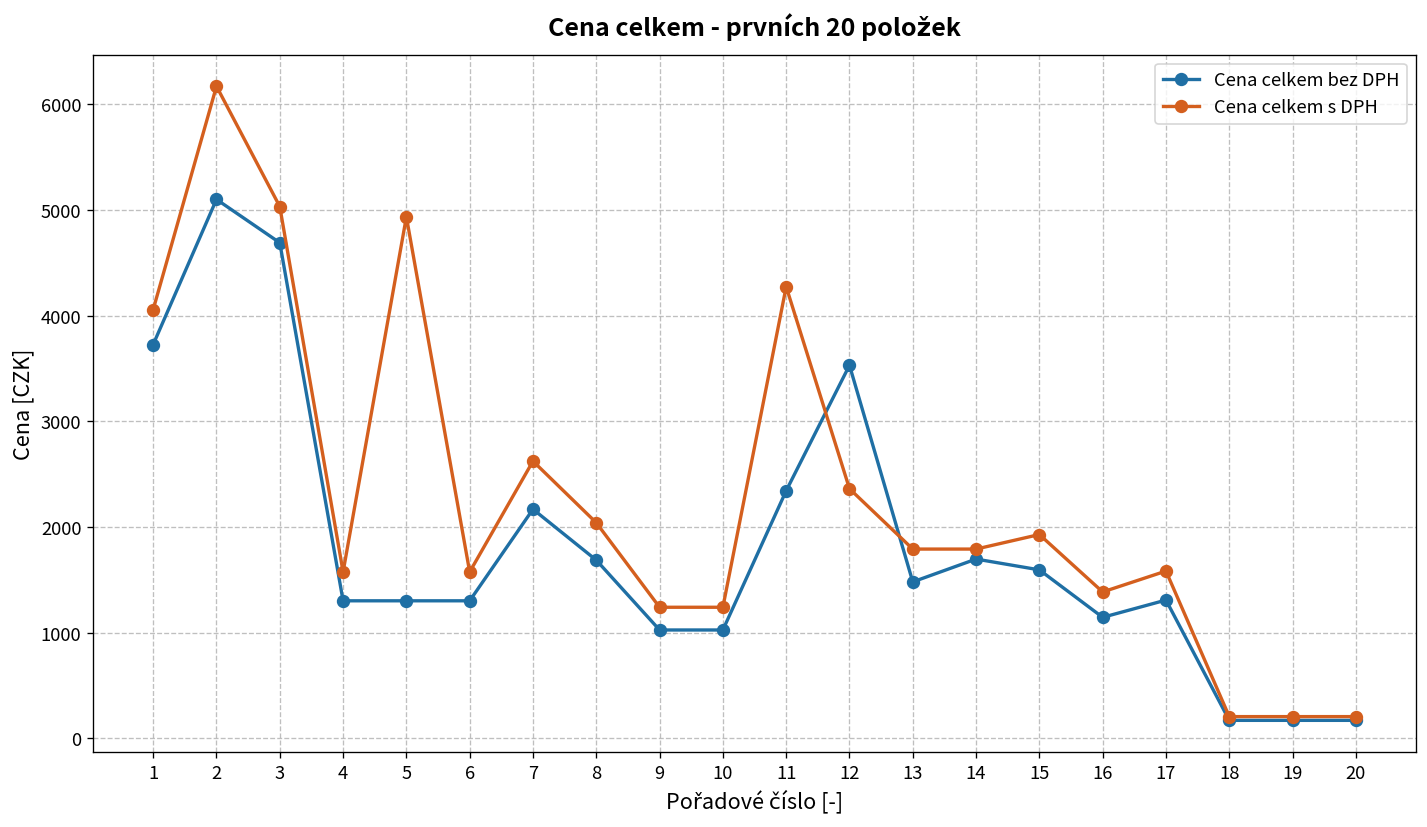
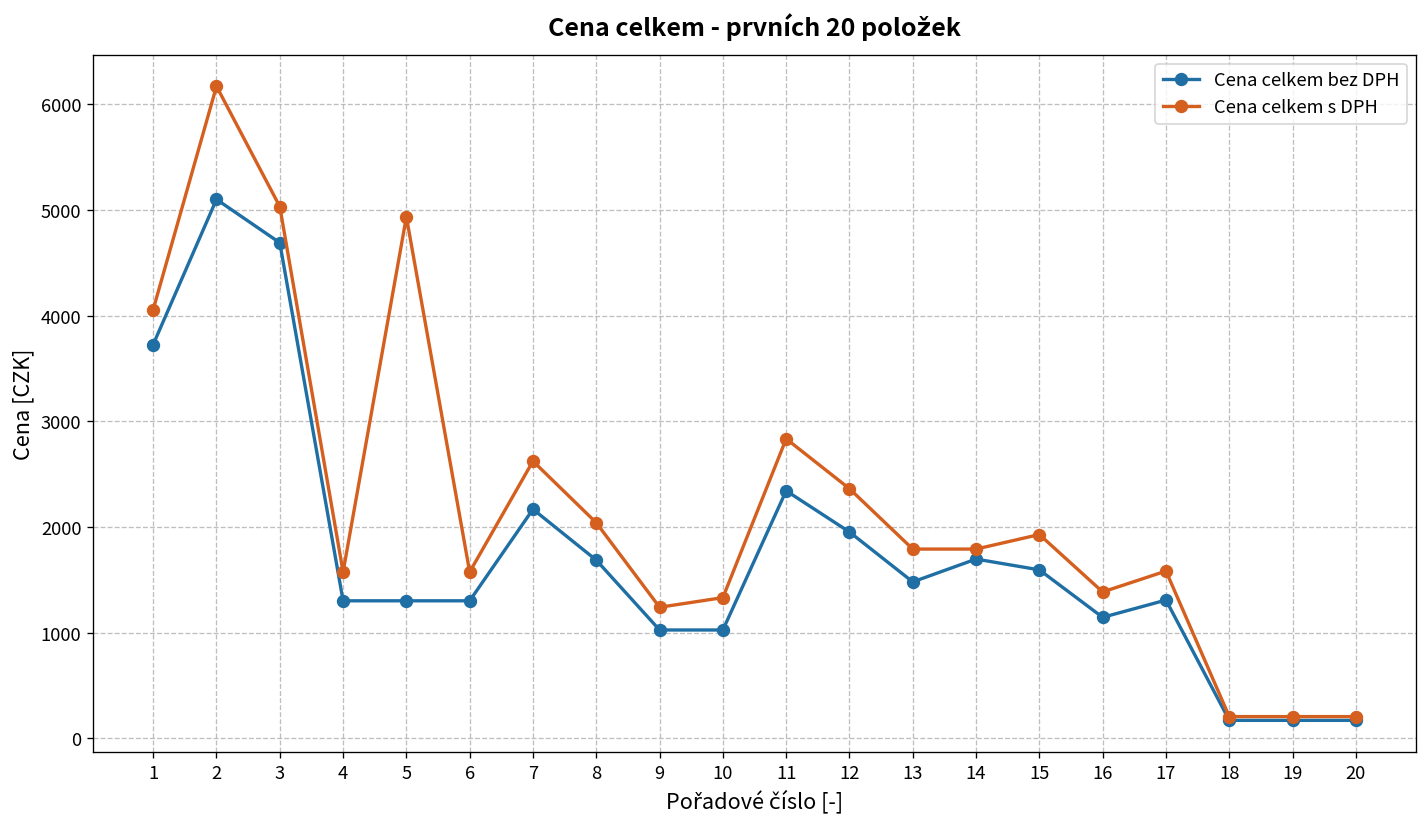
  {
    "Cena celkem bez DPH": {
      "1": 3700,
      "2": 5100,
      "3": 4700,
      "4": 1300,
      "5": 1300,
      "6": 1300,
      "7": 2200,
      "8": 1700,
      "9": 1000,
      "10": 1000,
      "11": 2300,
-     "12": 3500,
+     "12": 2000,
      "13": 1500,
      "14": 1700,
      "15": 1600,
      "16": 1100,
      "17": 1300,
      "18": 200,
      "19": 200,
      "20": 200
    },
    "Cena celkem s DPH": {
      "1": 4100,
      "2": 6200,
      "3": 5000,
      "4": 1600,
      "5": 4900,
      "6": 1600,
      "7": 2600,
      "8": 2000,
      "9": 1200,
-     "10": 1200,
-     "11": 4300,
+     "10": 1300,
+     "11": 2800,
      "12": 2400,
      "13": 1800,
      "14": 1800,
      "15": 1900,
      "16": 1400,
      "17": 1600,
      "18": 200,
      "19": 200,
      "20": 200
    }
  }
